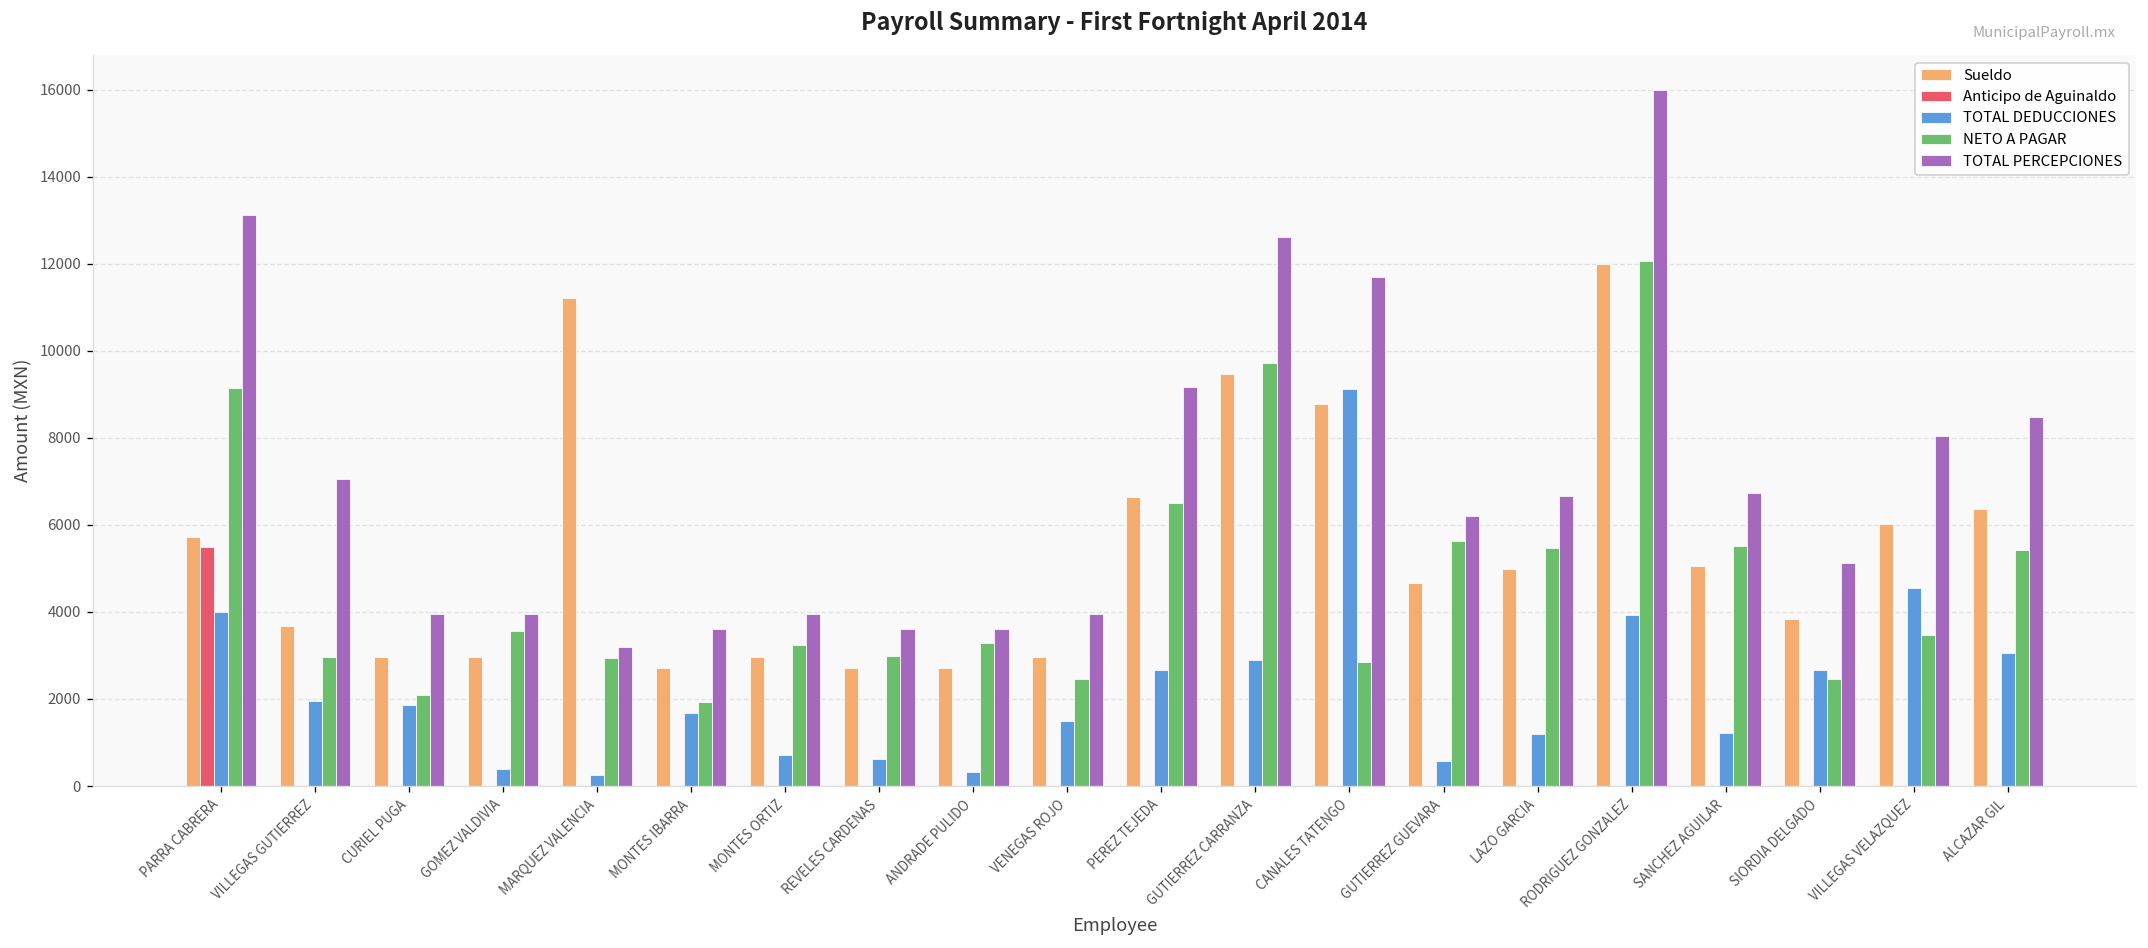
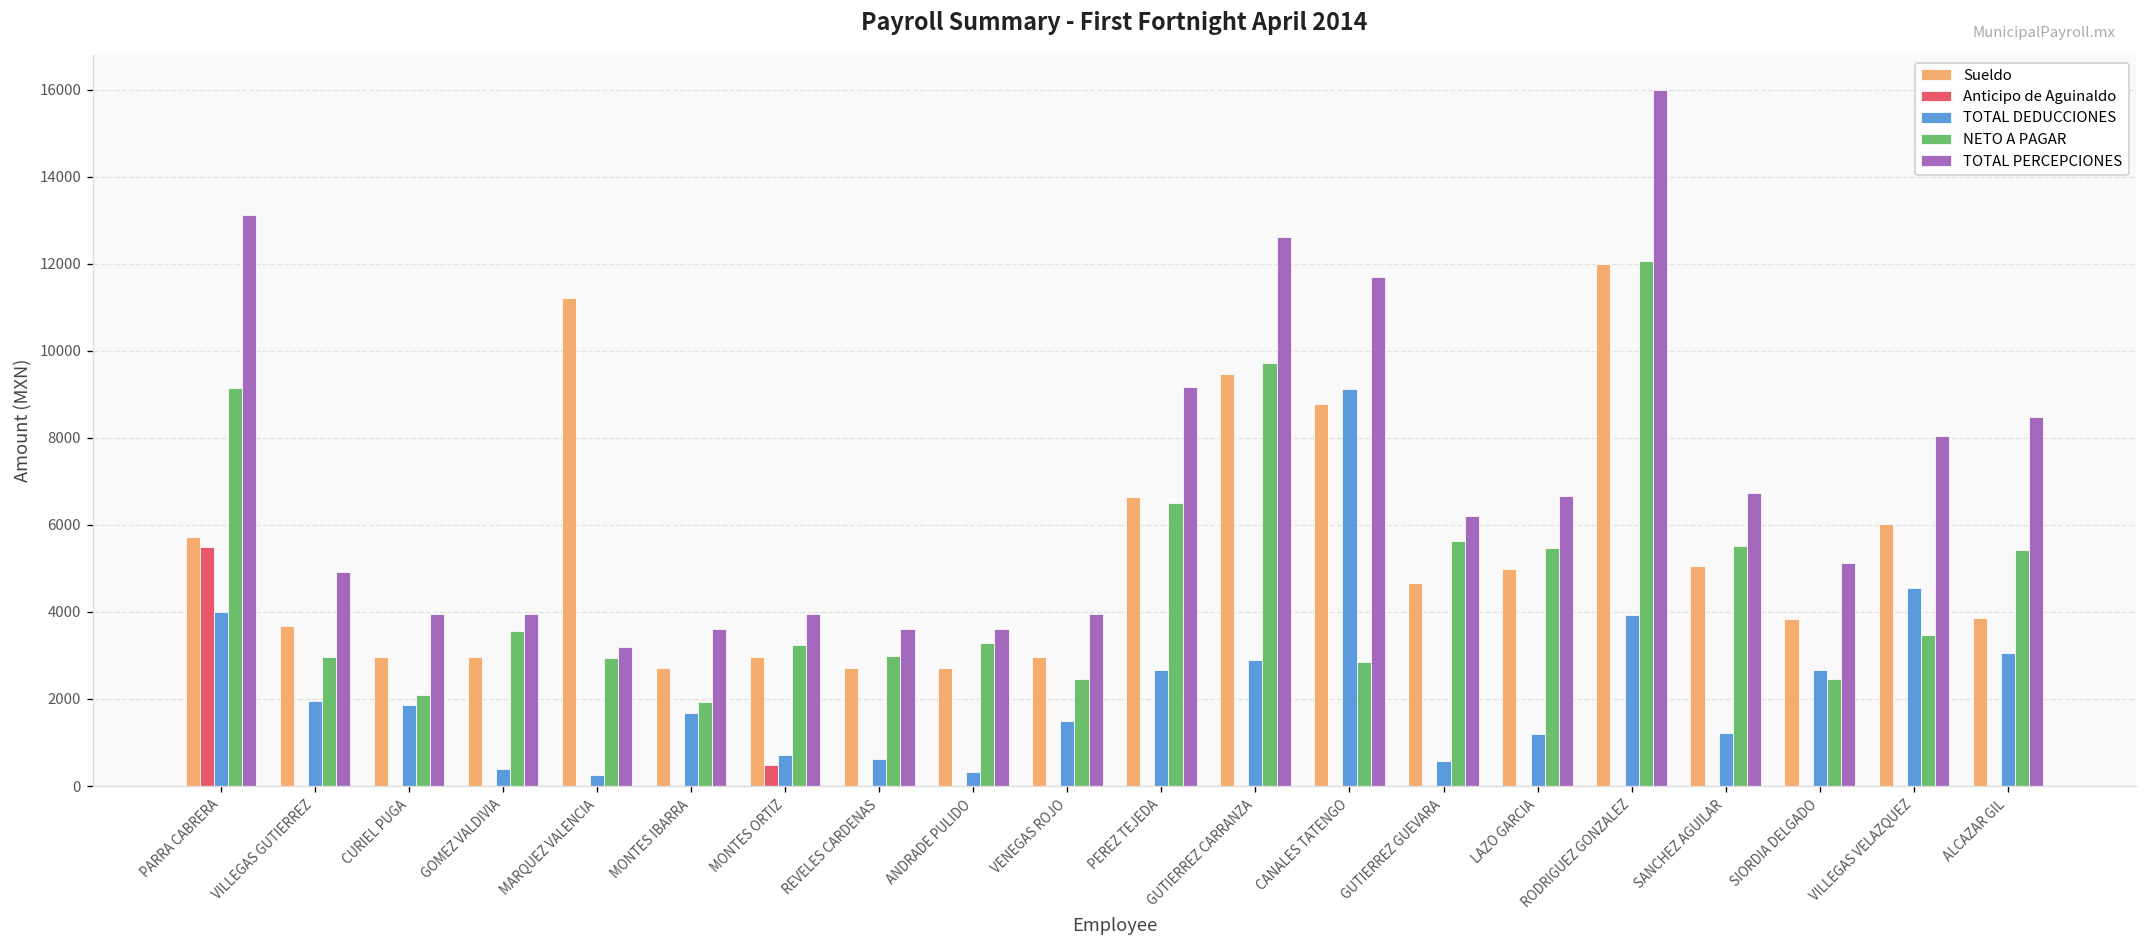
  {
    "Sueldo": {
      "PARRA CABRERA": 5700,
      "VILLEGAS GUTIERREZ": 3700,
      "CURIEL PUGA": 3000,
      "GOMEZ VALDIVIA": 3000,
      "MARQUEZ VALENCIA": 11200,
      "MONTES IBARRA": 2700,
      "MONTES ORTIZ": 3000,
      "REVELES CARDENAS": 2700,
      "ANDRADE PULIDO": 2700,
      "VENEGAS ROJO": 3000,
      "PEREZ TEJEDA": 6600,
      "GUTIERREZ CARRANZA": 9500,
      "CANALES TATENGO": 8800,
      "GUTIERREZ GUEVARA": 4700,
      "LAZO GARCIA": 5000,
      "RODRIGUEZ GONZALEZ": 12000,
      "SANCHEZ AGUILAR": 5100,
      "SIORDIA DELGADO": 3800,
      "VILLEGAS VELAZQUEZ": 6000,
-     "ALCAZAR GIL": 6400
+     "ALCAZAR GIL": 3900
    },
    "Anticipo de Aguinaldo": {
      "PARRA CABRERA": 5500,
      "VILLEGAS GUTIERREZ": 0,
      "CURIEL PUGA": 0,
      "GOMEZ VALDIVIA": 0,
      "MARQUEZ VALENCIA": 0,
      "MONTES IBARRA": 0,
-     "MONTES ORTIZ": 0,
+     "MONTES ORTIZ": 500,
      "REVELES CARDENAS": 0,
      "ANDRADE PULIDO": 0,
      "VENEGAS ROJO": 0,
      "PEREZ TEJEDA": 0,
      "GUTIERREZ CARRANZA": 0,
      "CANALES TATENGO": 0,
      "GUTIERREZ GUEVARA": 0,
      "LAZO GARCIA": 0,
      "RODRIGUEZ GONZALEZ": 0,
      "SANCHEZ AGUILAR": 0,
      "SIORDIA DELGADO": 0,
      "VILLEGAS VELAZQUEZ": 0,
      "ALCAZAR GIL": 0
    },
    "TOTAL DEDUCCIONES": {
      "PARRA CABRERA": 4000,
      "VILLEGAS GUTIERREZ": 2000,
      "CURIEL PUGA": 1900,
      "GOMEZ VALDIVIA": 400,
      "MARQUEZ VALENCIA": 300,
      "MONTES IBARRA": 1700,
      "MONTES ORTIZ": 700,
      "REVELES CARDENAS": 600,
      "ANDRADE PULIDO": 300,
      "VENEGAS ROJO": 1500,
      "PEREZ TEJEDA": 2700,
      "GUTIERREZ CARRANZA": 2900,
      "CANALES TATENGO": 9100,
      "GUTIERREZ GUEVARA": 600,
      "LAZO GARCIA": 1200,
      "RODRIGUEZ GONZALEZ": 3900,
      "SANCHEZ AGUILAR": 1200,
      "SIORDIA DELGADO": 2700,
      "VILLEGAS VELAZQUEZ": 4600,
      "ALCAZAR GIL": 3100
    },
    "NETO A PAGAR": {
      "PARRA CABRERA": 9100,
      "VILLEGAS GUTIERREZ": 3000,
      "CURIEL PUGA": 2100,
      "GOMEZ VALDIVIA": 3600,
      "MARQUEZ VALENCIA": 2900,
      "MONTES IBARRA": 1900,
      "MONTES ORTIZ": 3200,
      "REVELES CARDENAS": 3000,
      "ANDRADE PULIDO": 3300,
      "VENEGAS ROJO": 2500,
      "PEREZ TEJEDA": 6500,
      "GUTIERREZ CARRANZA": 9700,
      "CANALES TATENGO": 2800,
      "GUTIERREZ GUEVARA": 5600,
      "LAZO GARCIA": 5500,
      "RODRIGUEZ GONZALEZ": 12100,
      "SANCHEZ AGUILAR": 5500,
      "SIORDIA DELGADO": 2400,
      "VILLEGAS VELAZQUEZ": 3500,
      "ALCAZAR GIL": 5400
    },
    "TOTAL PERCEPCIONES": {
      "PARRA CABRERA": 13100,
-     "VILLEGAS GUTIERREZ": 7000,
+     "VILLEGAS GUTIERREZ": 4900,
      "CURIEL PUGA": 4000,
      "GOMEZ VALDIVIA": 4000,
      "MARQUEZ VALENCIA": 3200,
      "MONTES IBARRA": 3600,
      "MONTES ORTIZ": 4000,
      "REVELES CARDENAS": 3600,
      "ANDRADE PULIDO": 3600,
      "VENEGAS ROJO": 4000,
      "PEREZ TEJEDA": 9200,
      "GUTIERREZ CARRANZA": 12600,
      "CANALES TATENGO": 11700,
      "GUTIERREZ GUEVARA": 6200,
      "LAZO GARCIA": 6700,
      "RODRIGUEZ GONZALEZ": 16000,
      "SANCHEZ AGUILAR": 6700,
      "SIORDIA DELGADO": 5100,
      "VILLEGAS VELAZQUEZ": 8000,
      "ALCAZAR GIL": 8500
    }
  }
